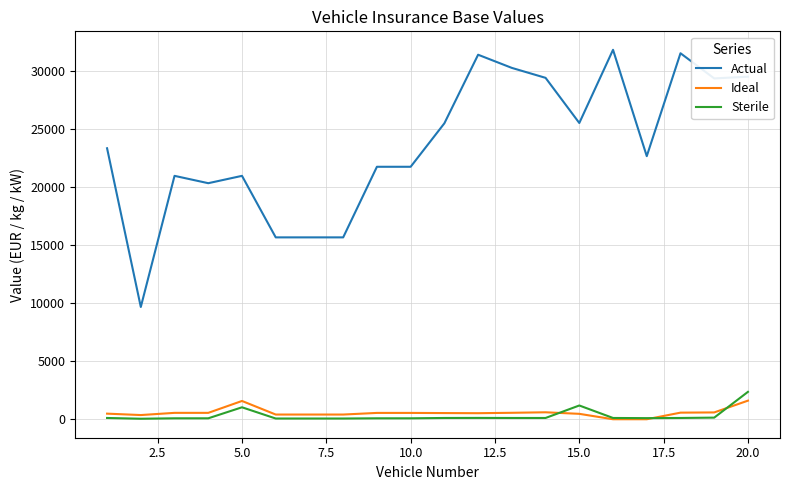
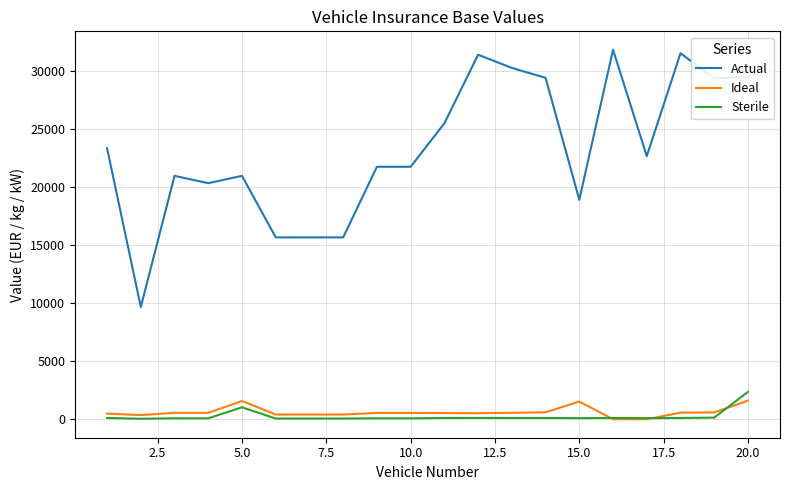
  {
    "Actual": {
      "5.0": 20900,
      "10.0": 21700,
-     "15.0": 25500
+     "15.0": 18900
    },
    "Ideal": {
      "5.0": 1600,
      "10.0": 500,
-     "15.0": 500,
+     "15.0": 1500,
      "20.0": 1600
    },
    "Sterile": {
      "5.0": 1000,
      "10.0": 100,
-     "15.0": 1200,
+     "15.0": 100,
      "20.0": 2400
    }
  }
